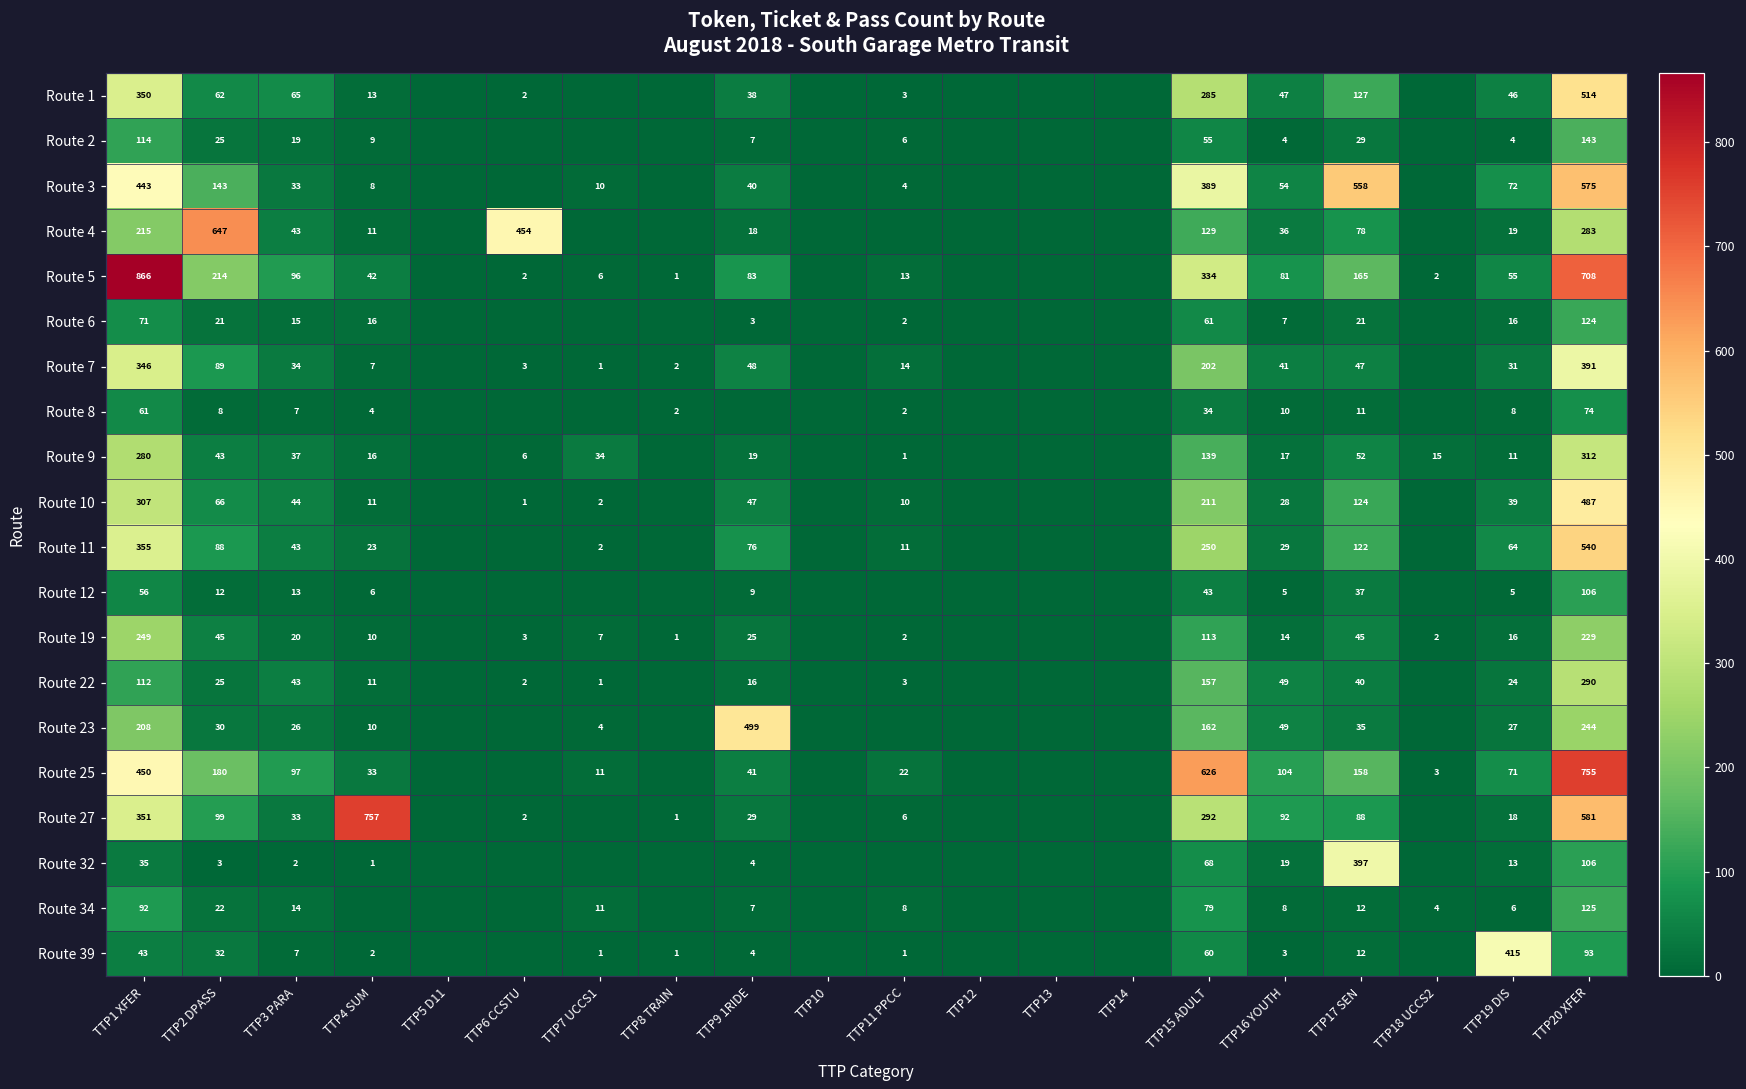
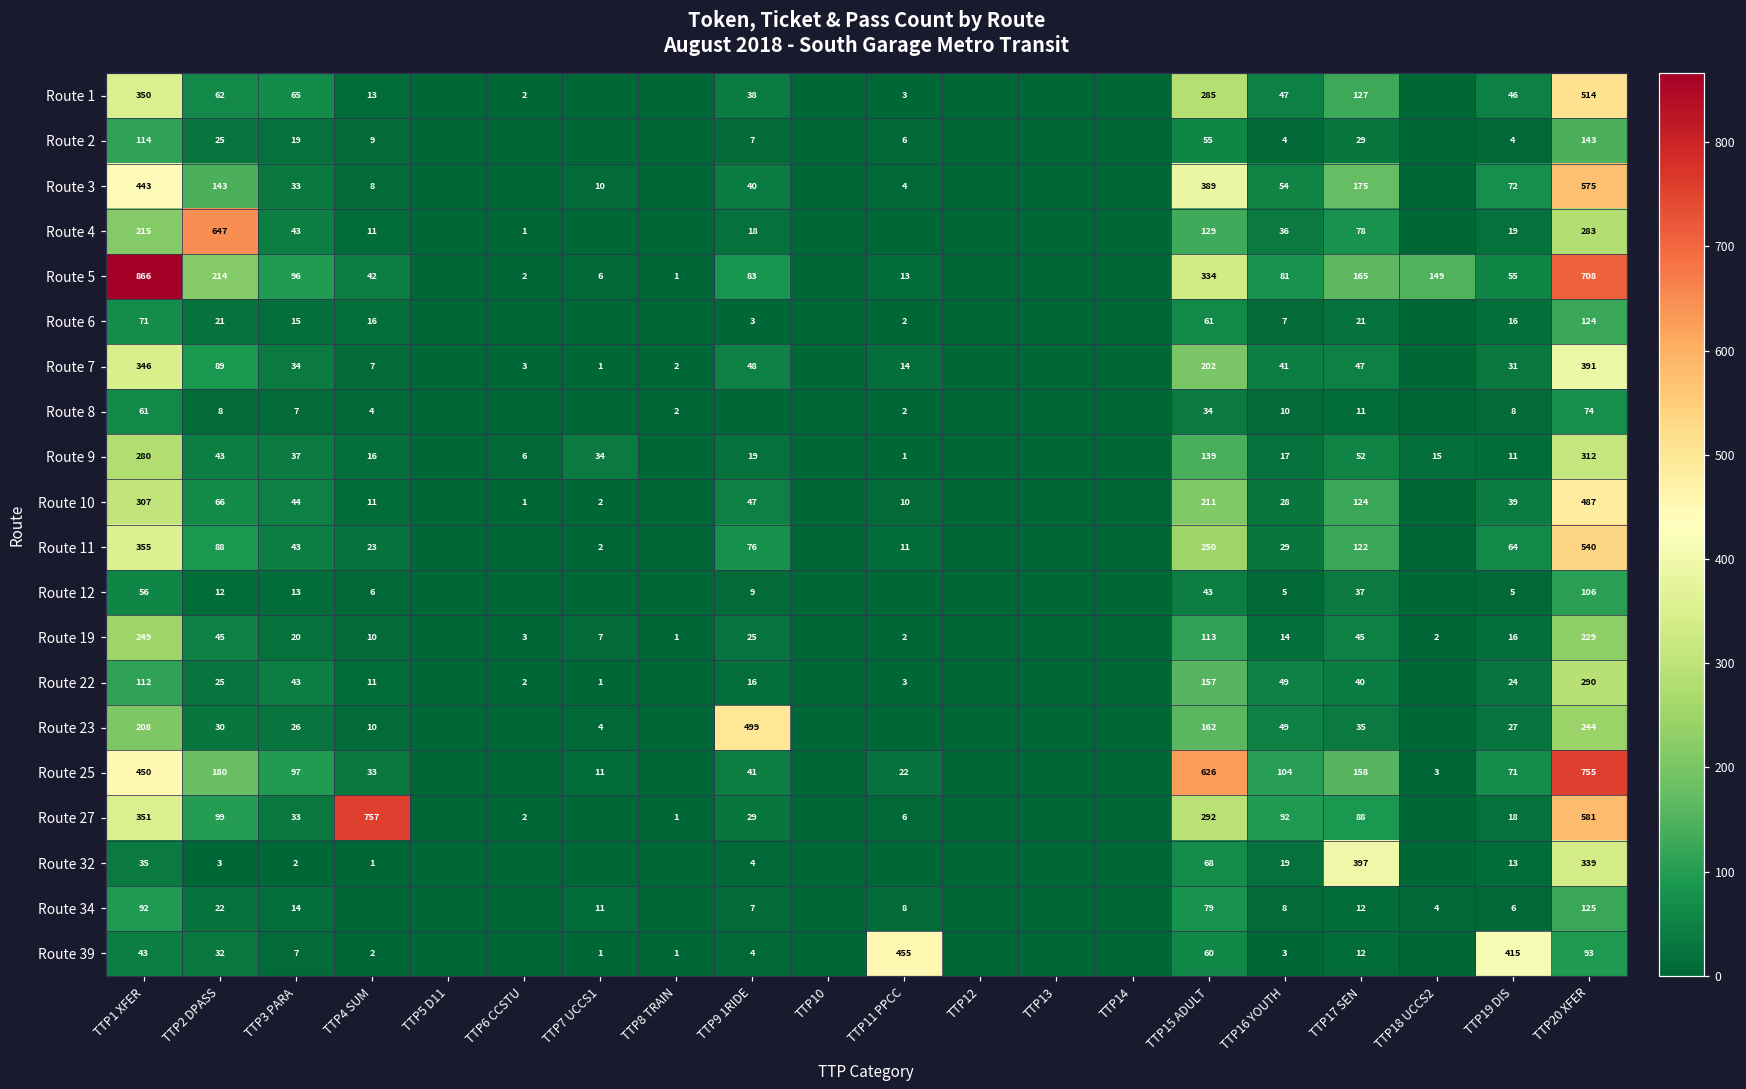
  {
    "Route 3": {
      "TTP1 XFER": 443,
      "TTP2 DPASS": 143,
      "TTP3 PARA": 33,
      "TTP4 SUM": 8,
      "TTP7 UCCS1": 10,
      "TTP9 1RIDE": 40,
      "TTP11 PPCC": 4,
      "TTP15 ADULT": 389,
      "TTP16 YOUTH": 54,
-     "TTP17 SEN": 558,
+     "TTP17 SEN": 175,
      "TTP19 DIS": 72,
      "TTP20 XFER": 575
    },
    "Route 4": {
      "TTP1 XFER": 215,
      "TTP2 DPASS": 647,
      "TTP3 PARA": 43,
      "TTP4 SUM": 11,
-     "TTP6 CCSTU": 454,
+     "TTP6 CCSTU": 1,
      "TTP9 1RIDE": 18,
      "TTP15 ADULT": 129,
      "TTP16 YOUTH": 36,
      "TTP17 SEN": 78,
      "TTP19 DIS": 19,
      "TTP20 XFER": 283
    },
    "Route 5": {
      "TTP1 XFER": 866,
      "TTP2 DPASS": 214,
      "TTP3 PARA": 96,
      "TTP4 SUM": 42,
      "TTP6 CCSTU": 2,
      "TTP7 UCCS1": 6,
      "TTP8 TRAIN": 1,
      "TTP9 1RIDE": 83,
      "TTP11 PPCC": 13,
      "TTP15 ADULT": 334,
      "TTP16 YOUTH": 81,
      "TTP17 SEN": 165,
-     "TTP18 UCCS2": 2,
+     "TTP18 UCCS2": 149,
      "TTP19 DIS": 55,
      "TTP20 XFER": 708
    },
    "Route 32": {
      "TTP1 XFER": 35,
      "TTP2 DPASS": 3,
      "TTP3 PARA": 2,
      "TTP4 SUM": 1,
      "TTP9 1RIDE": 4,
      "TTP15 ADULT": 68,
      "TTP16 YOUTH": 19,
      "TTP17 SEN": 397,
      "TTP19 DIS": 13,
-     "TTP20 XFER": 106
+     "TTP20 XFER": 339
    },
    "Route 39": {
      "TTP1 XFER": 43,
      "TTP2 DPASS": 32,
      "TTP3 PARA": 7,
      "TTP4 SUM": 2,
      "TTP7 UCCS1": 1,
      "TTP8 TRAIN": 1,
      "TTP9 1RIDE": 4,
-     "TTP11 PPCC": 1,
+     "TTP11 PPCC": 455,
      "TTP15 ADULT": 60,
      "TTP16 YOUTH": 3,
      "TTP17 SEN": 12,
      "TTP19 DIS": 415,
      "TTP20 XFER": 93
    }
  }
